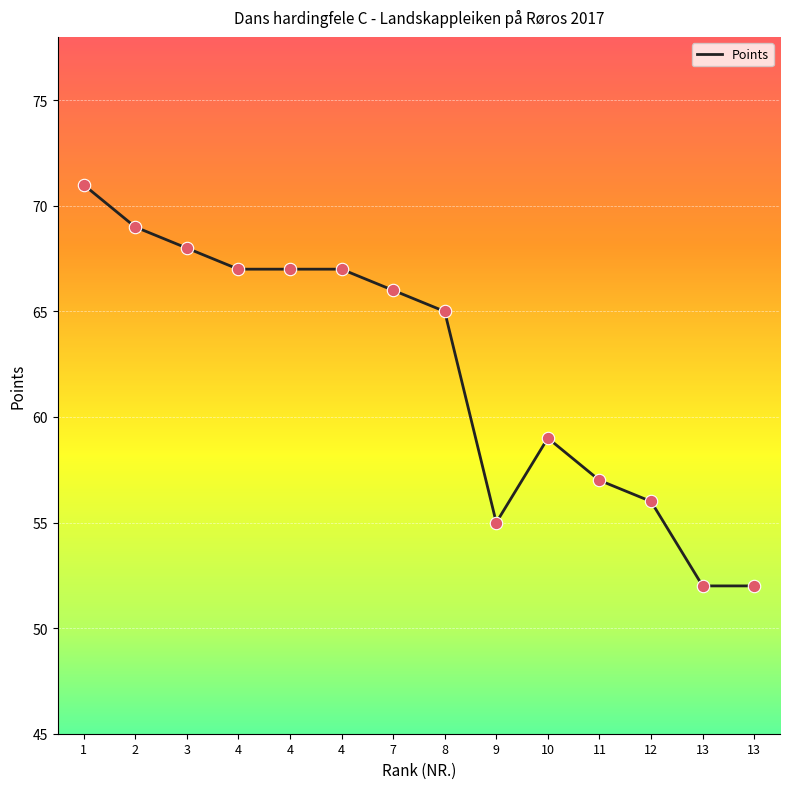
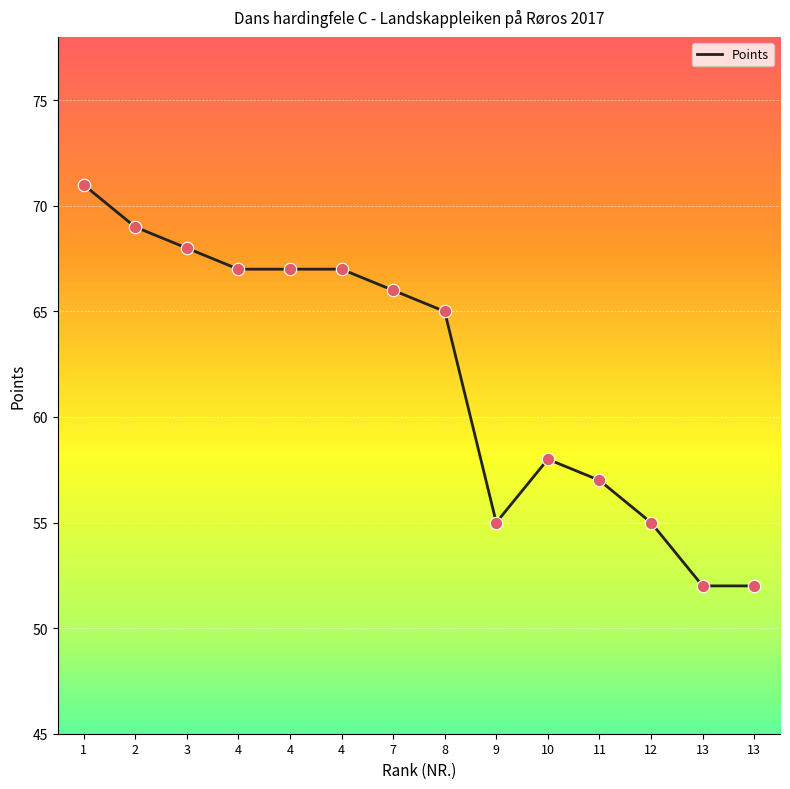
  {
    "1": 71,
    "2": 69,
    "3": 68,
    "7": 66,
    "8": 65,
    "9": 55,
-   "10": 59,
+   "10": 58,
    "11": 57,
-   "12": 56
+   "12": 55
  }
